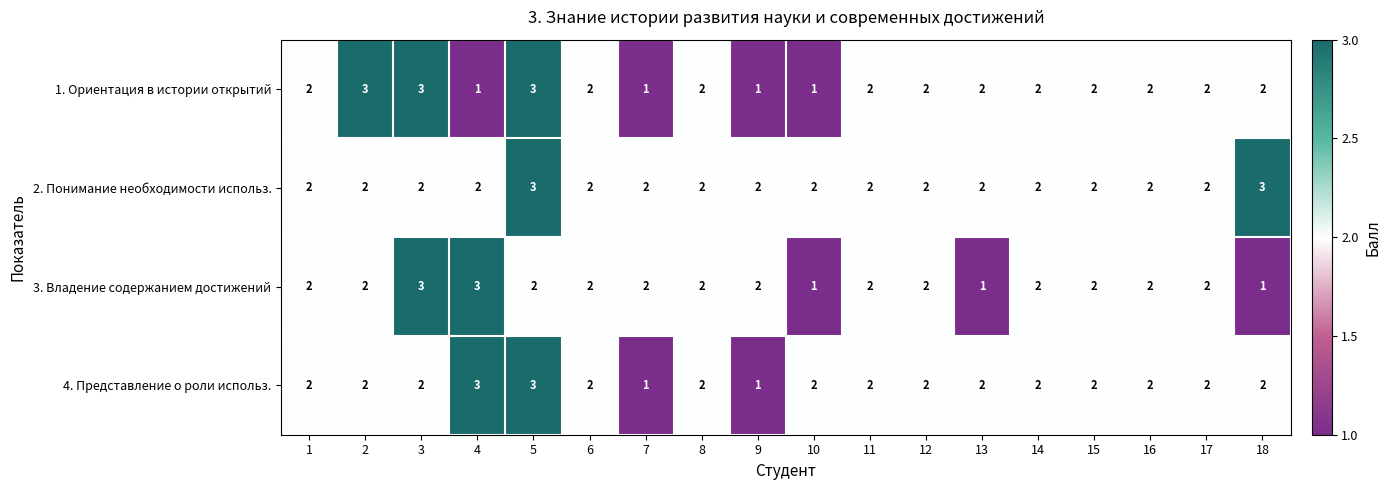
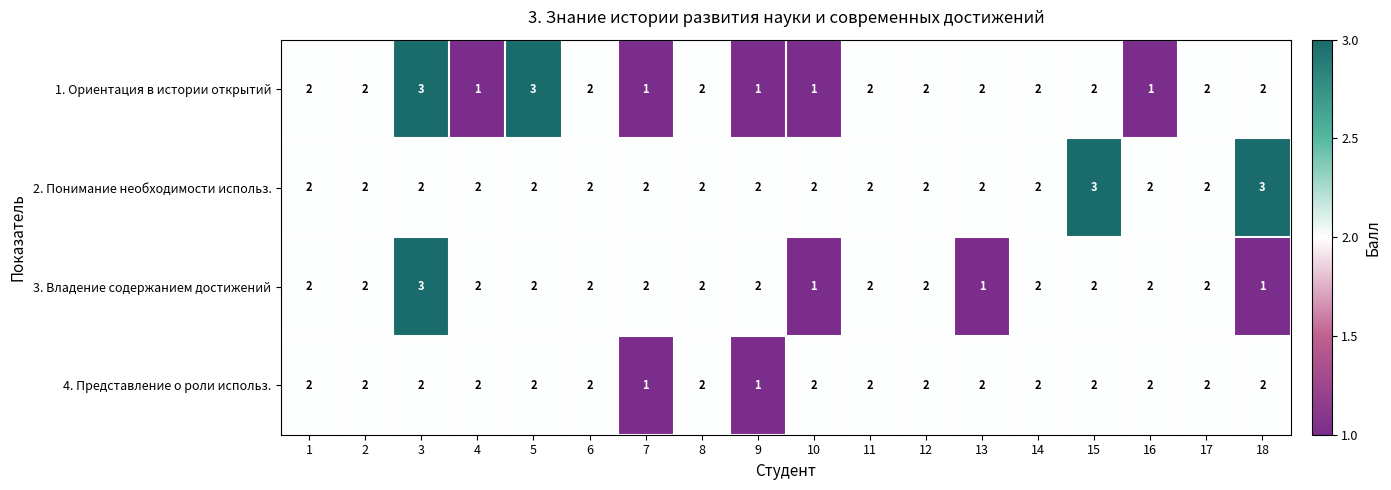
  {
    "1. Ориентация в истории открытий": {
      "1": 2,
-     "2": 3,
+     "2": 2,
      "3": 3,
      "4": 1,
      "5": 3,
      "6": 2,
      "7": 1,
      "8": 2,
      "9": 1,
      "10": 1,
      "11": 2,
      "12": 2,
      "13": 2,
      "14": 2,
      "15": 2,
-     "16": 2,
+     "16": 1,
      "17": 2,
      "18": 2
    },
    "2. Понимание необходимости использ.": {
      "1": 2,
      "2": 2,
      "3": 2,
      "4": 2,
-     "5": 3,
+     "5": 2,
      "6": 2,
      "7": 2,
      "8": 2,
      "9": 2,
      "10": 2,
      "11": 2,
      "12": 2,
      "13": 2,
      "14": 2,
-     "15": 2,
+     "15": 3,
      "16": 2,
      "17": 2,
      "18": 3
    },
    "3. Владение содержанием достижений": {
      "1": 2,
      "2": 2,
      "3": 3,
-     "4": 3,
+     "4": 2,
      "5": 2,
      "6": 2,
      "7": 2,
      "8": 2,
      "9": 2,
      "10": 1,
      "11": 2,
      "12": 2,
      "13": 1,
      "14": 2,
      "15": 2,
      "16": 2,
      "17": 2,
      "18": 1
    },
    "4. Представление о роли использ.": {
      "1": 2,
      "2": 2,
      "3": 2,
-     "4": 3,
-     "5": 3,
+     "4": 2,
+     "5": 2,
      "6": 2,
      "7": 1,
      "8": 2,
      "9": 1,
      "10": 2,
      "11": 2,
      "12": 2,
      "13": 2,
      "14": 2,
      "15": 2,
      "16": 2,
      "17": 2,
      "18": 2
    }
  }
